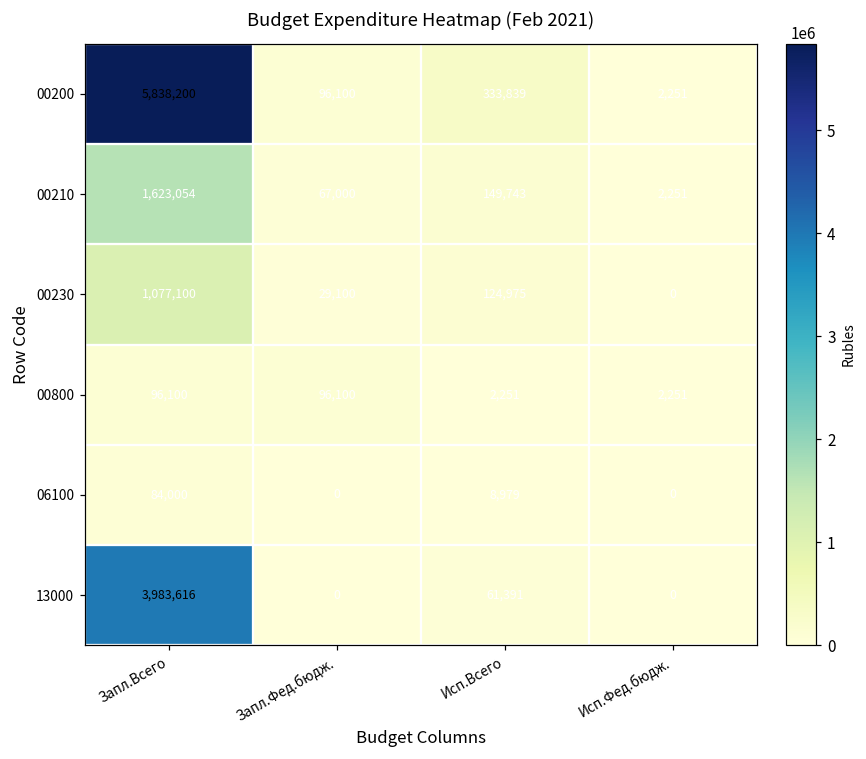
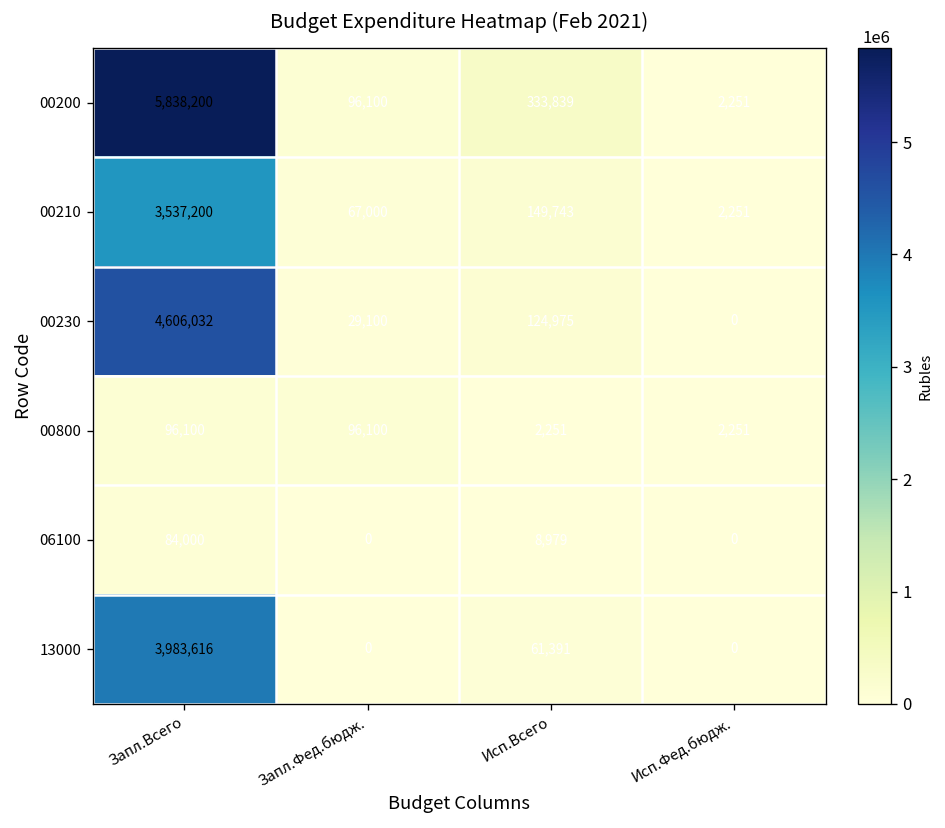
  {
    "00200": {
      "Запл.Всего": "5,838,200",
      "Исп.Всего": "333,839"
    },
    "00210": {
-     "Запл.Всего": "1,623,054"
+     "Запл.Всего": "3,537,200"
    },
    "00230": {
-     "Запл.Всего": "1,077,100"
+     "Запл.Всего": "4,606,032"
    },
    "13000": {
      "Запл.Всего": "3,983,616"
    }
  }
